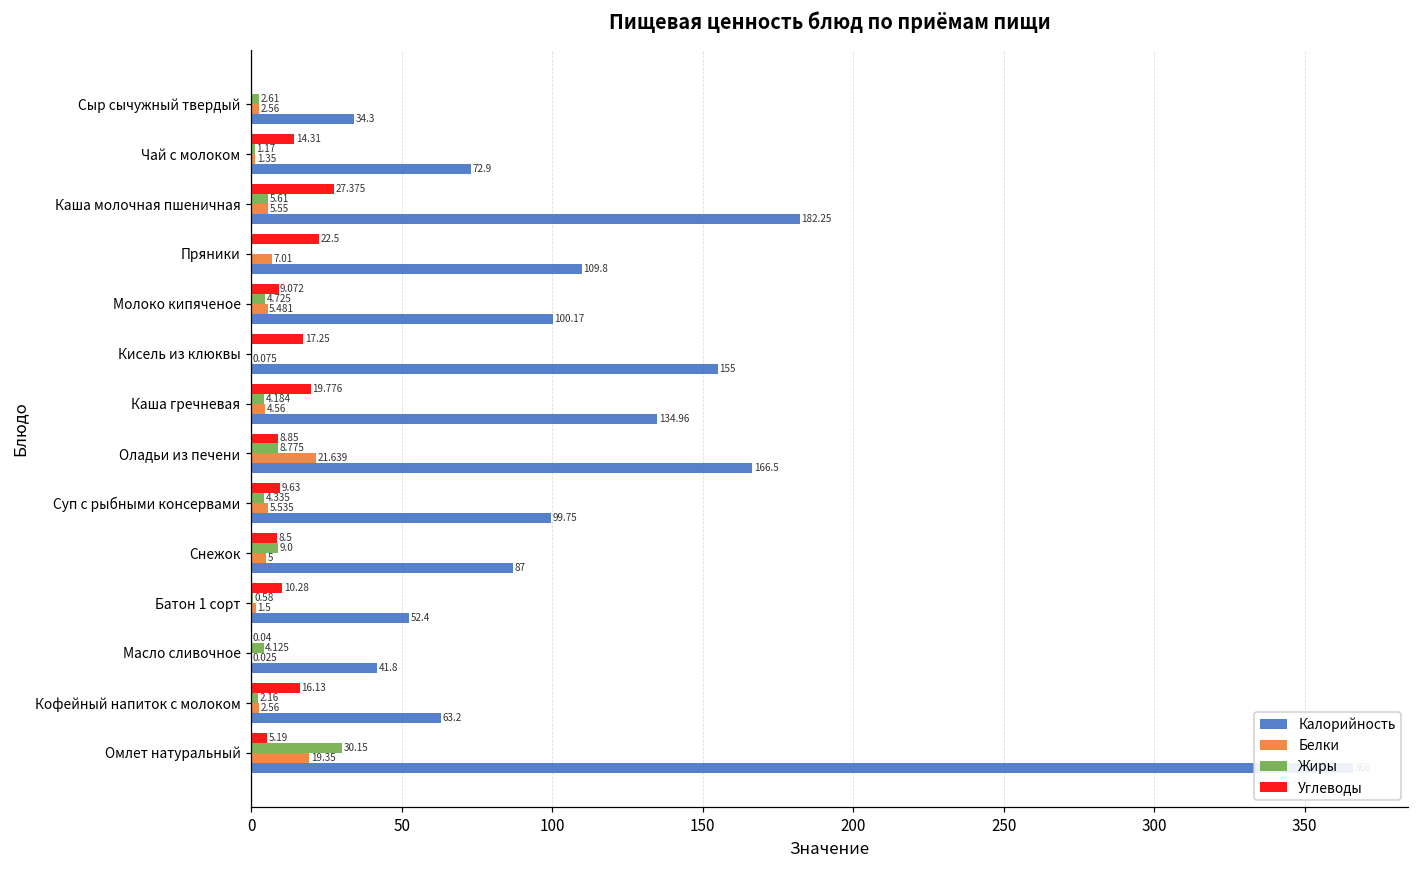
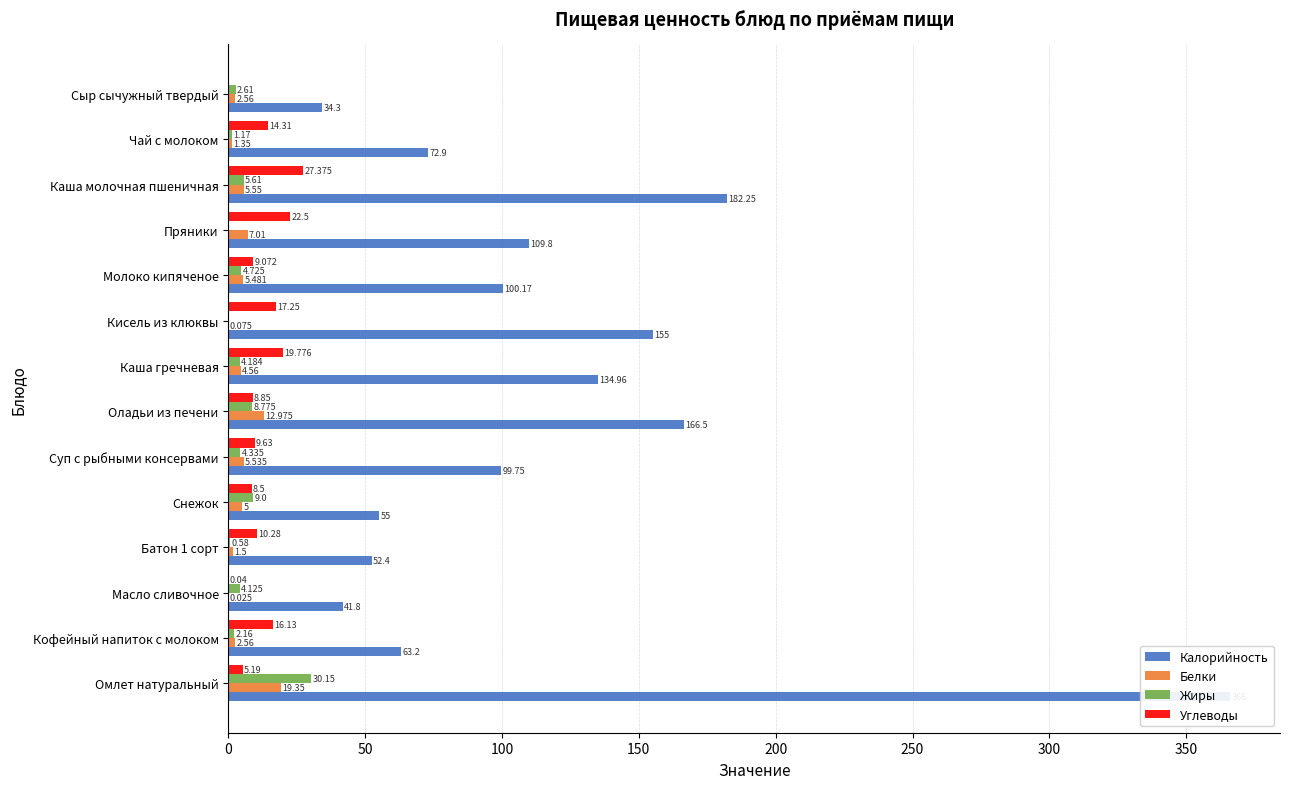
  {
    "Калорийность": {
      "Сыр сычужный твердый": 34.3,
      "Чай с молоком": 72.9,
      "Каша молочная пшеничная": 182.25,
      "Пряники": 109.8,
      "Молоко кипяченое": 100.17,
      "Кисель из клюквы": 155,
      "Каша гречневая": 134.96,
      "Оладьи из печени": 166.5,
      "Суп с рыбными консервами": 99.75,
-     "Снежок": 87,
+     "Снежок": 55,
      "Батон 1 сорт": 52.4,
      "Масло сливочное": 41.8,
      "Кофейный напиток с молоком": 63.2
    },
    "Белки": {
      "Сыр сычужный твердый": 2.56,
      "Чай с молоком": 1.35,
      "Каша молочная пшеничная": 5.55,
      "Пряники": 7.01,
      "Молоко кипяченое": 5.481,
      "Кисель из клюквы": 0.075,
      "Каша гречневая": 4.56,
-     "Оладьи из печени": 21.639,
+     "Оладьи из печени": 12.975,
      "Суп с рыбными консервами": 5.535,
      "Снежок": 5,
      "Батон 1 сорт": 1.5,
      "Масло сливочное": 0.025,
      "Кофейный напиток с молоком": 2.56,
      "Омлет натуральный": 19.35
    },
    "Жиры": {
      "Сыр сычужный твердый": 2.61,
      "Чай с молоком": 1.17,
      "Каша молочная пшеничная": 5.61,
      "Молоко кипяченое": 4.725,
      "Каша гречневая": 4.184,
      "Оладьи из печени": 8.775,
      "Суп с рыбными консервами": 4.335,
      "Снежок": 9.0,
      "Батон 1 сорт": 0.58,
      "Масло сливочное": 4.125,
      "Кофейный напиток с молоком": 2.16,
      "Омлет натуральный": 30.15
    },
    "Углеводы": {
      "Чай с молоком": 14.31,
      "Каша молочная пшеничная": 27.375,
      "Пряники": 22.5,
      "Молоко кипяченое": 9.072,
      "Кисель из клюквы": 17.25,
      "Каша гречневая": 19.776,
      "Оладьи из печени": 8.85,
      "Суп с рыбными консервами": 9.63,
      "Снежок": 8.5,
      "Батон 1 сорт": 10.28,
      "Масло сливочное": 0.04,
      "Кофейный напиток с молоком": 16.13,
      "Омлет натуральный": 5.19
    }
  }
